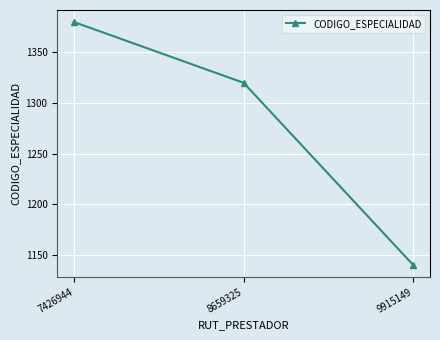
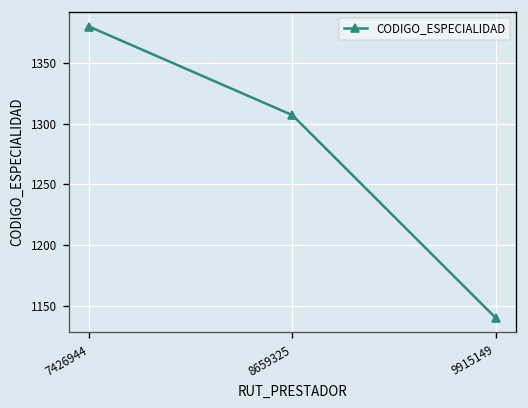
  {
    "7426944": 1380,
-   "8659325": 1320,
+   "8659325": 1307,
    "9915149": 1140
  }
